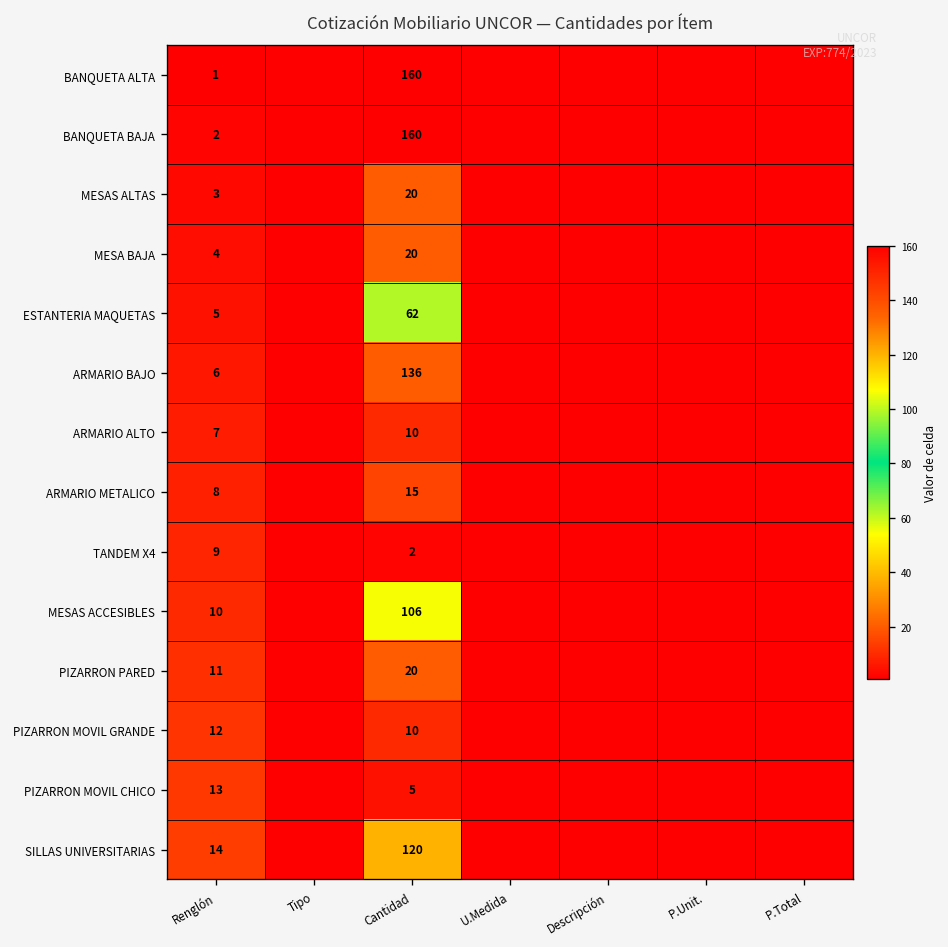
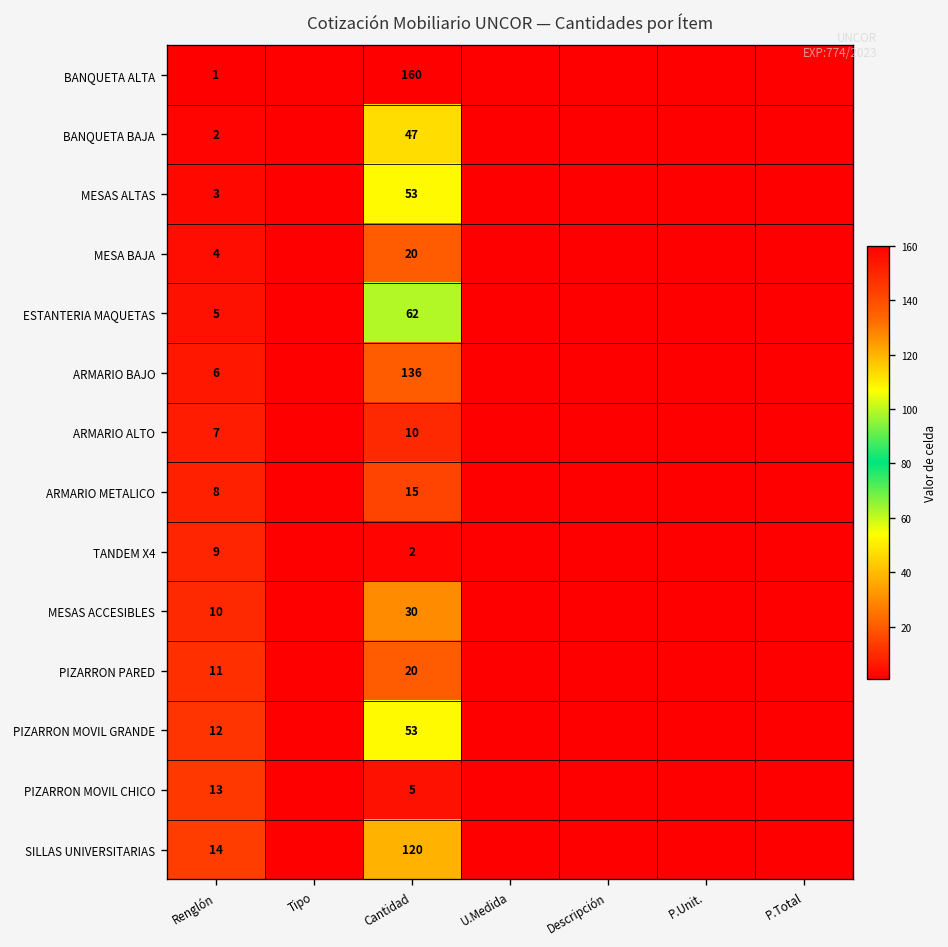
  {
    "BANQUETA ALTA": {
      "Renglón": 1,
      "Cantidad": 160
    },
    "BANQUETA BAJA": {
      "Renglón": 2,
-     "Cantidad": 160
+     "Cantidad": 47
    },
    "MESAS ALTAS": {
      "Renglón": 3,
-     "Cantidad": 20
+     "Cantidad": 53
    },
    "MESA BAJA": {
      "Renglón": 4,
      "Cantidad": 20
    },
    "ESTANTERIA MAQUETAS": {
      "Renglón": 5,
      "Cantidad": 62
    },
    "ARMARIO BAJO": {
      "Renglón": 6,
      "Cantidad": 136
    },
    "ARMARIO ALTO": {
      "Renglón": 7,
      "Cantidad": 10
    },
    "ARMARIO METALICO": {
      "Renglón": 8,
      "Cantidad": 15
    },
    "TANDEM X4": {
      "Renglón": 9,
      "Cantidad": 2
    },
    "MESAS ACCESIBLES": {
      "Renglón": 10,
-     "Cantidad": 106
+     "Cantidad": 30
    },
    "PIZARRON PARED": {
      "Renglón": 11,
      "Cantidad": 20
    },
    "PIZARRON MOVIL GRANDE": {
      "Renglón": 12,
-     "Cantidad": 10
+     "Cantidad": 53
    },
    "PIZARRON MOVIL CHICO": {
      "Renglón": 13,
      "Cantidad": 5
    },
    "SILLAS UNIVERSITARIAS": {
      "Renglón": 14,
      "Cantidad": 120
    }
  }
